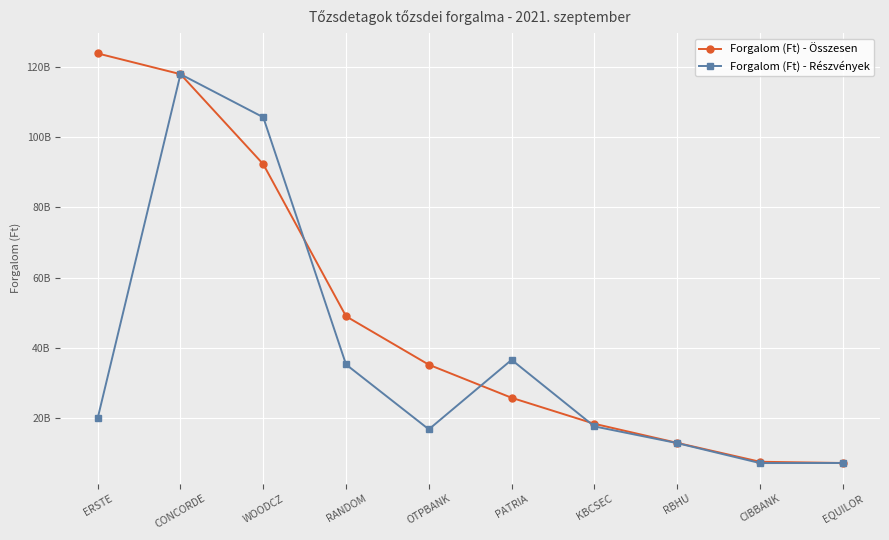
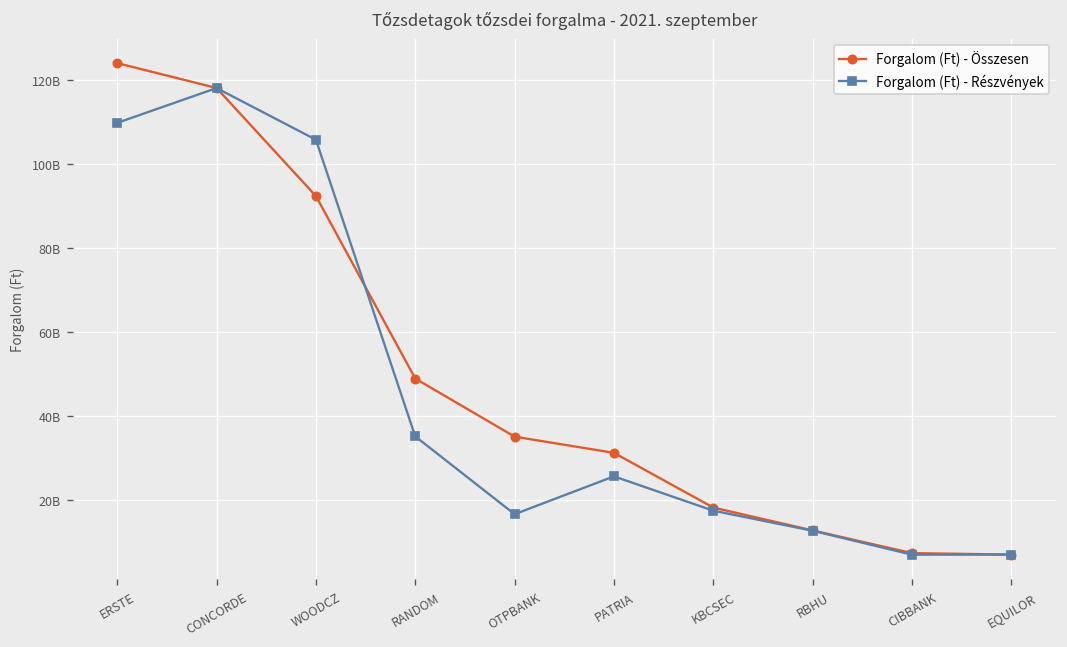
  {
    "Forgalom (Ft) - Összesen": {
      "ERSTE": 124000000000,
      "WOODCZ": 92000000000,
      "RANDOM": 49000000000,
      "OTPBANK": 35000000000,
-     "PATRIA": 26000000000,
+     "PATRIA": 31000000000,
      "KBCSEC": 18000000000
    },
    "Forgalom (Ft) - Részvények": {
-     "ERSTE": 20000000000,
+     "ERSTE": 110000000000,
      "WOODCZ": 106000000000,
      "RANDOM": 35000000000,
      "OTPBANK": 17000000000,
-     "PATRIA": 37000000000,
+     "PATRIA": 26000000000,
      "KBCSEC": 18000000000
    }
  }
